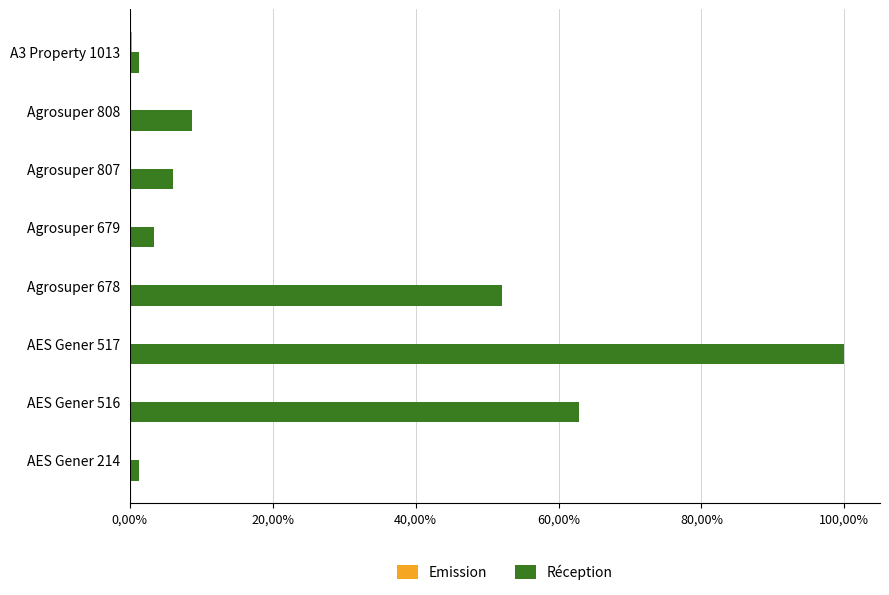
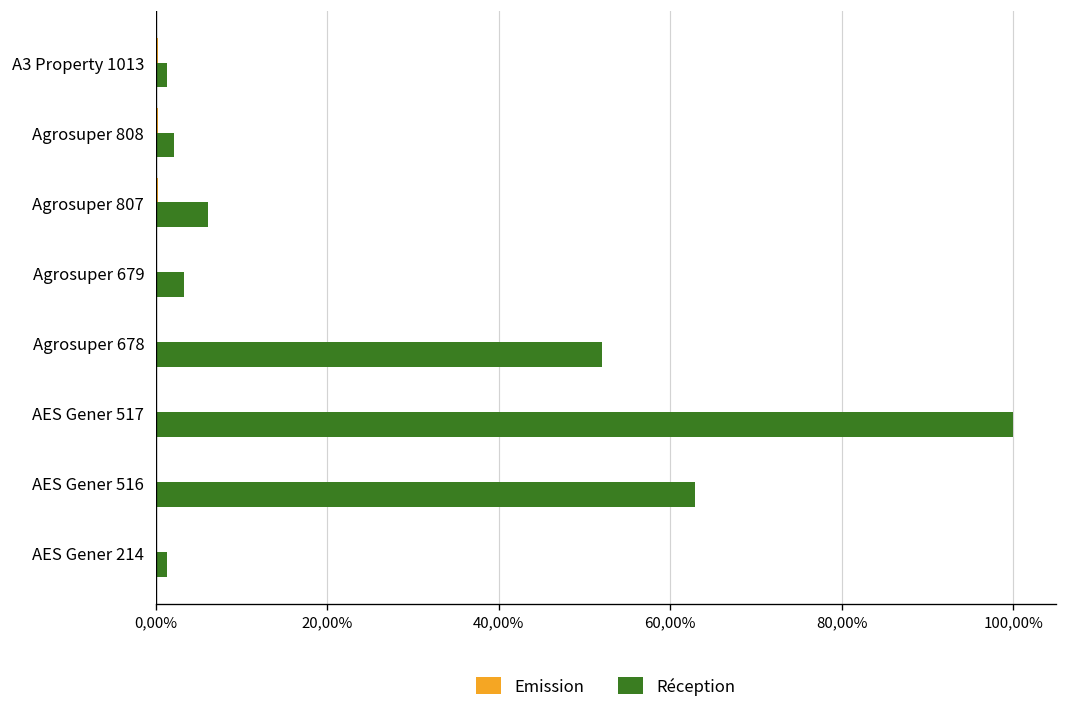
  {
    "Réception": {
      "A3 Property 1013": "100%",
-     "Agrosuper 808": "900%",
+     "Agrosuper 808": "200%",
      "Agrosuper 807": "600%",
      "Agrosuper 679": "300%",
      "Agrosuper 678": "5200%",
      "AES Gener 517": "10000%",
      "AES Gener 516": "6300%",
      "AES Gener 214": "100%"
    }
  }
